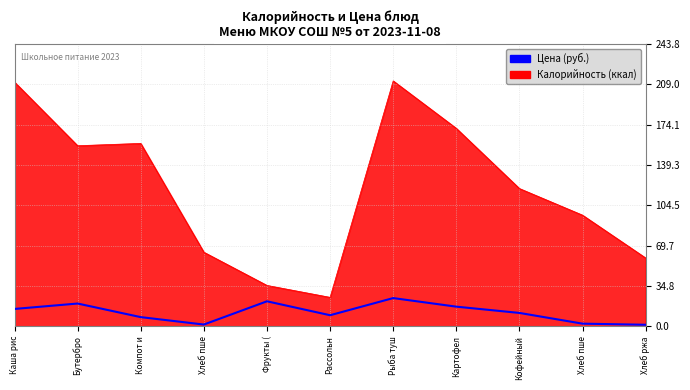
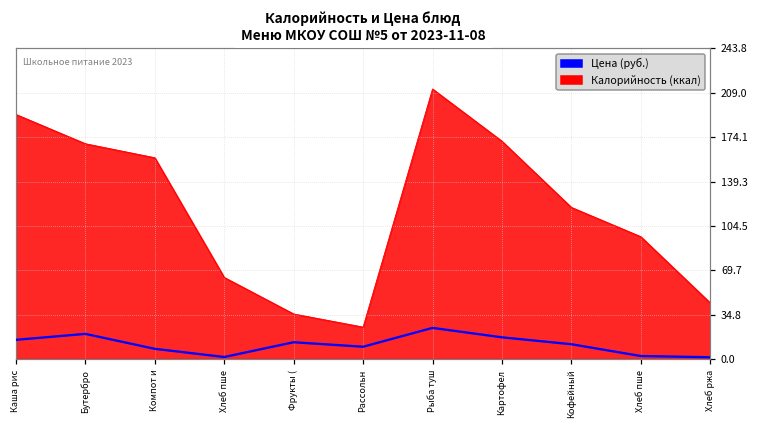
  {
    "Калорийность (ккал)": {
-     "Каша рис": 211,
-     "Бутербро": 156,
+     "Каша рис": 192,
+     "Бутербро": 169,
      "Компот и": 158,
      "Фрукты (": 35,
      "Рассольн": 25,
      "Рыба туш": 212,
      "Картофел": 171,
      "Кофейный": 119,
-     "Хлеб ржа": 59
+     "Хлеб ржа": 44
    },
    "Цена (руб.)": {
      "Каша рис": 15,
      "Бутербро": 20,
      "Компот и": 8,
-     "Фрукты (": 22,
+     "Фрукты (": 13,
      "Рассольн": 10,
      "Рыба туш": 24,
      "Картофел": 17,
      "Кофейный": 12,
      "Хлеб ржа": 1
    }
  }
